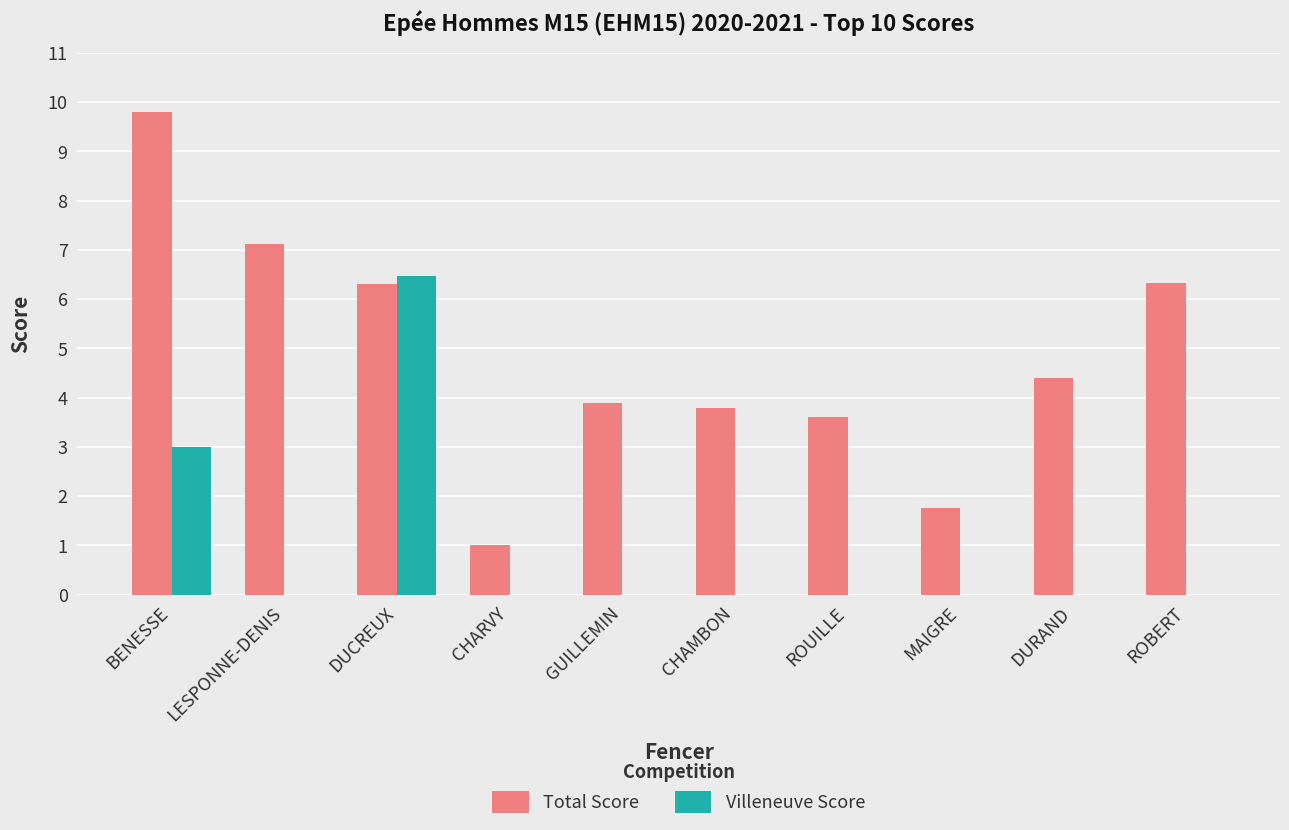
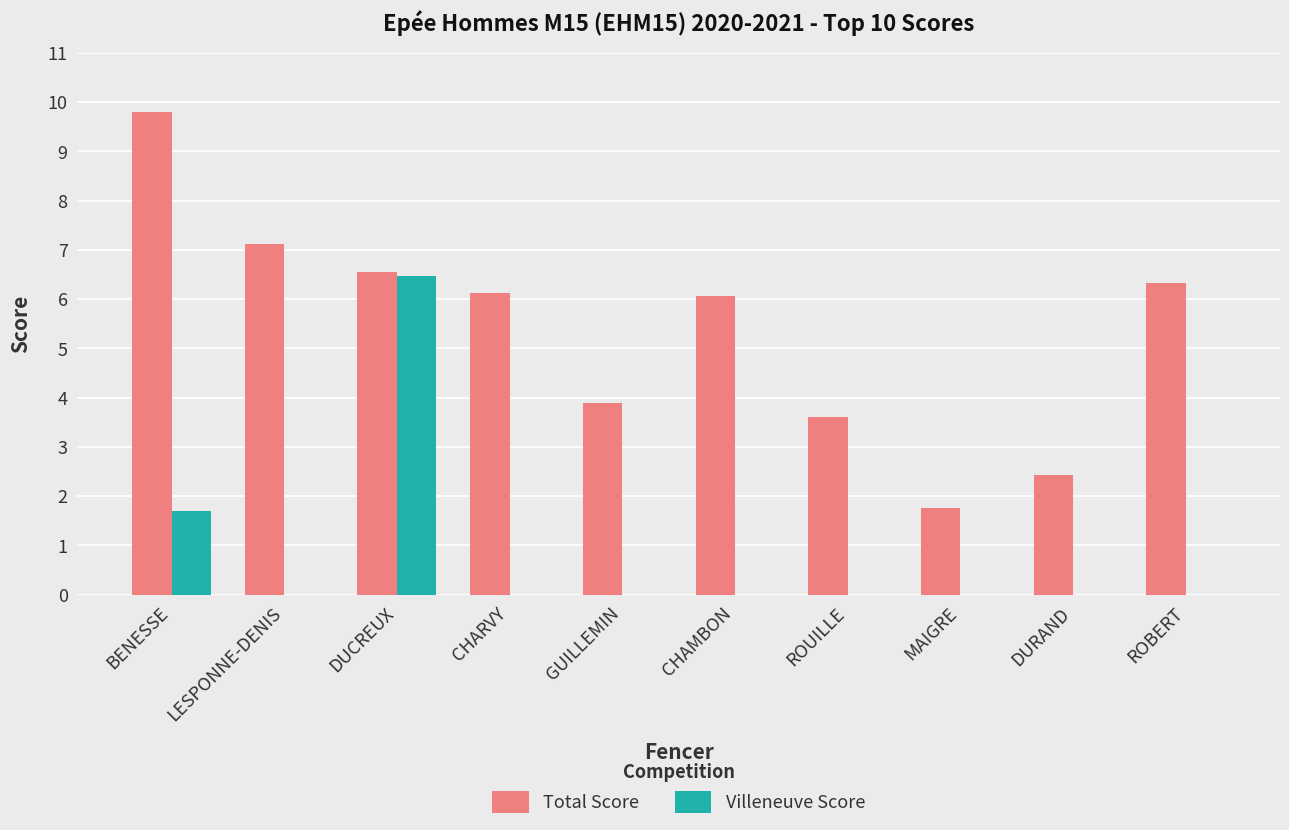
  {
    "Total Score": {
      "BENESSE": 9.8,
      "LESPONNE-DENIS": 7.1,
-     "DUCREUX": 6.3,
-     "CHARVY": 1.0,
+     "DUCREUX": 6.6,
+     "CHARVY": 6.1,
      "GUILLEMIN": 3.9,
-     "CHAMBON": 3.8,
+     "CHAMBON": 6.1,
      "ROUILLE": 3.6,
      "MAIGRE": 1.8,
-     "DURAND": 4.4,
+     "DURAND": 2.4,
      "ROBERT": 6.3
    },
    "Villeneuve Score": {
-     "BENESSE": 3.0,
+     "BENESSE": 1.7,
      "LESPONNE-DENIS": 0.0,
      "DUCREUX": 6.5,
      "CHARVY": 0.0,
      "GUILLEMIN": 0.0,
      "CHAMBON": 0.0,
      "ROUILLE": 0.0,
      "MAIGRE": 0.0,
      "DURAND": 0.0,
      "ROBERT": 0.0
    }
  }
